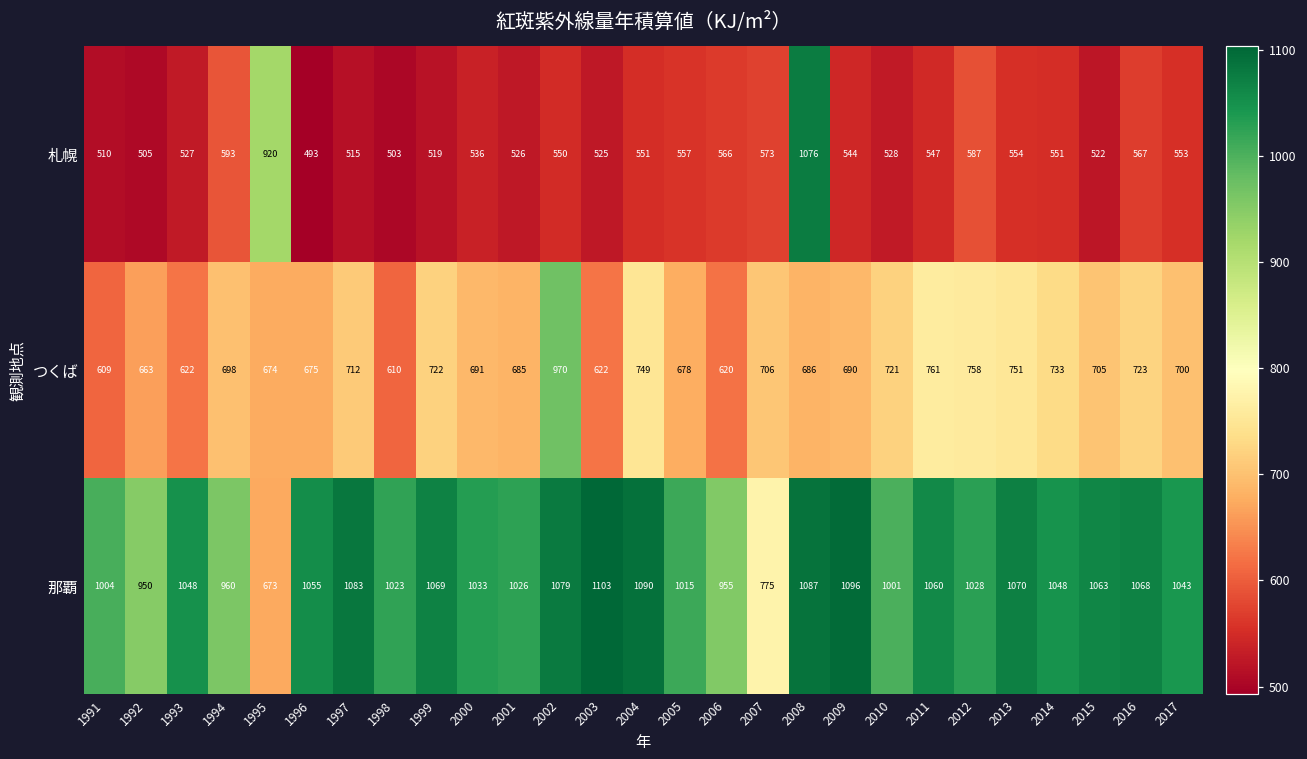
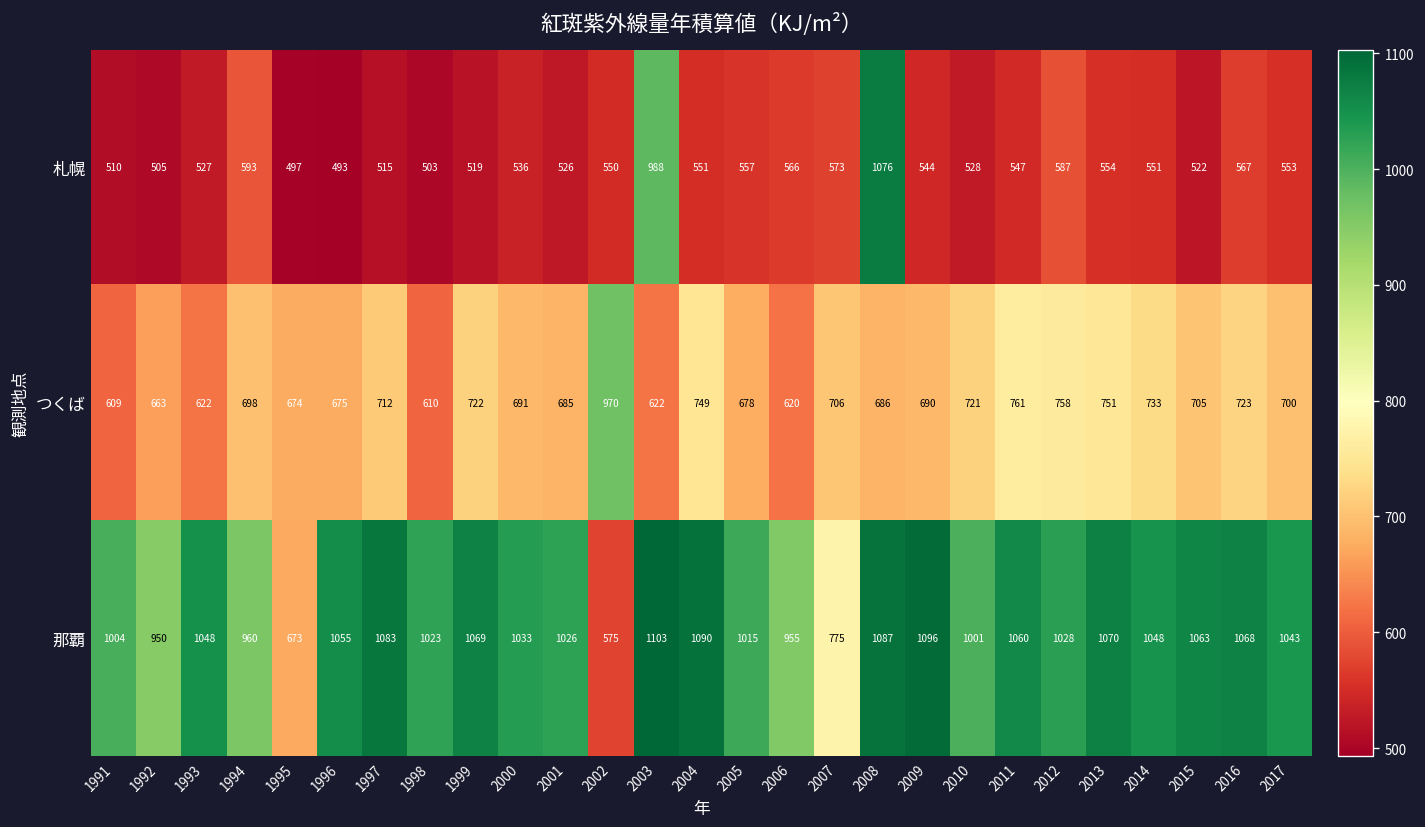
  {
    "札幌": {
      "1991": 510,
      "1992": 505,
      "1993": 527,
      "1994": 593,
-     "1995": 920,
+     "1995": 497,
      "1996": 493,
      "1997": 515,
      "1998": 503,
      "1999": 519,
      "2000": 536,
      "2001": 526,
      "2002": 550,
-     "2003": 525,
+     "2003": 988,
      "2004": 551,
      "2005": 557,
      "2006": 566,
      "2007": 573,
      "2008": 1076,
      "2009": 544,
      "2010": 528,
      "2011": 547,
      "2012": 587,
      "2013": 554,
      "2014": 551,
      "2015": 522,
      "2016": 567,
      "2017": 553
    },
    "つくば": {
      "1991": 609,
      "1992": 663,
      "1993": 622,
      "1994": 698,
      "1995": 674,
      "1996": 675,
      "1997": 712,
      "1998": 610,
      "1999": 722,
      "2000": 691,
      "2001": 685,
      "2002": 970,
      "2003": 622,
      "2004": 749,
      "2005": 678,
      "2006": 620,
      "2007": 706,
      "2008": 686,
      "2009": 690,
      "2010": 721,
      "2011": 761,
      "2012": 758,
      "2013": 751,
      "2014": 733,
      "2015": 705,
      "2016": 723,
      "2017": 700
    },
    "那覇": {
      "1991": 1004,
      "1992": 950,
      "1993": 1048,
      "1994": 960,
      "1995": 673,
      "1996": 1055,
      "1997": 1083,
      "1998": 1023,
      "1999": 1069,
      "2000": 1033,
      "2001": 1026,
-     "2002": 1079,
+     "2002": 575,
      "2003": 1103,
      "2004": 1090,
      "2005": 1015,
      "2006": 955,
      "2007": 775,
      "2008": 1087,
      "2009": 1096,
      "2010": 1001,
      "2011": 1060,
      "2012": 1028,
      "2013": 1070,
      "2014": 1048,
      "2015": 1063,
      "2016": 1068,
      "2017": 1043
    }
  }
